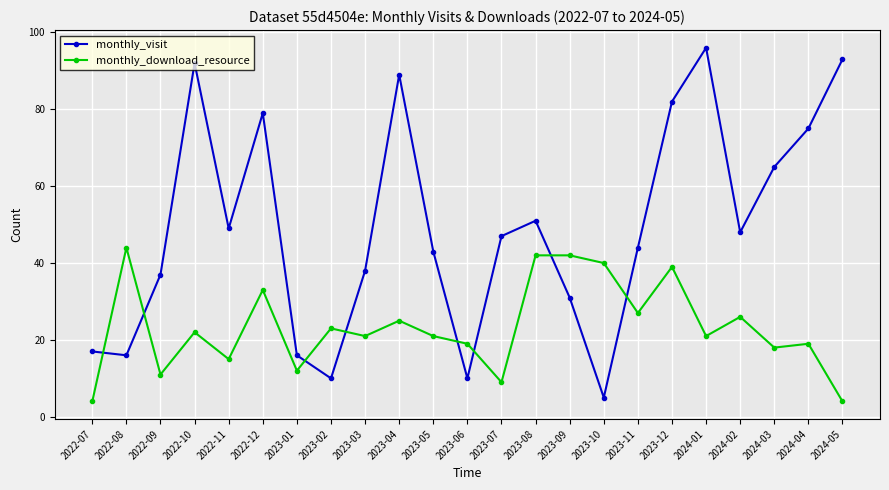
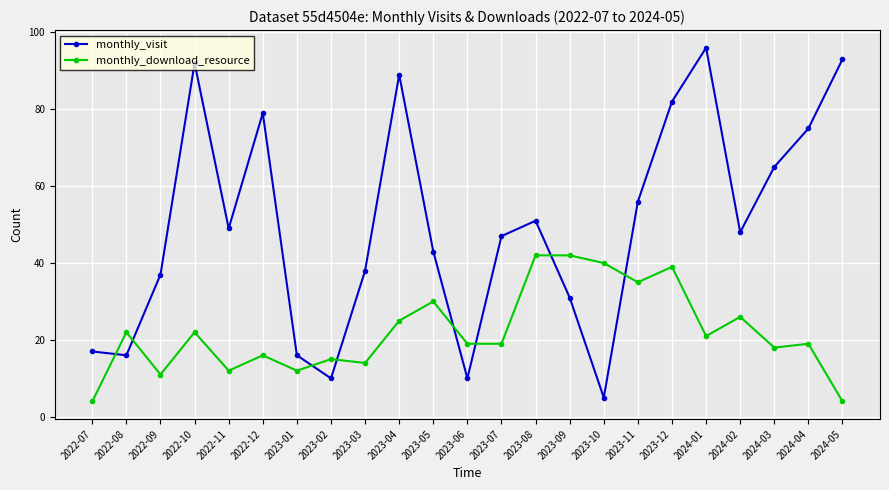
  {
    "monthly_visit": {
      "2022-07": 17,
      "2022-08": 16,
      "2022-09": 37,
      "2022-11": 49,
      "2022-12": 79,
      "2023-01": 16,
      "2023-02": 10,
      "2023-03": 38,
      "2023-04": 89,
      "2023-05": 43,
      "2023-06": 10,
      "2023-07": 47,
      "2023-08": 51,
      "2023-09": 31,
      "2023-10": 5,
-     "2023-11": 44,
+     "2023-11": 56,
      "2023-12": 82,
      "2024-01": 96,
      "2024-02": 48,
      "2024-03": 65,
      "2024-04": 75,
      "2024-05": 93
    },
    "monthly_download_resource": {
      "2022-07": 4,
-     "2022-08": 44,
+     "2022-08": 22,
      "2022-09": 11,
      "2022-10": 22,
-     "2022-11": 15,
-     "2022-12": 33,
+     "2022-11": 12,
+     "2022-12": 16,
      "2023-01": 12,
-     "2023-02": 23,
-     "2023-03": 21,
+     "2023-02": 15,
+     "2023-03": 14,
      "2023-04": 25,
-     "2023-05": 21,
+     "2023-05": 30,
      "2023-06": 19,
-     "2023-07": 9,
+     "2023-07": 19,
      "2023-08": 42,
      "2023-09": 42,
      "2023-10": 40,
-     "2023-11": 27,
+     "2023-11": 35,
      "2023-12": 39,
      "2024-01": 21,
      "2024-02": 26,
      "2024-03": 18,
      "2024-04": 19,
      "2024-05": 4
    }
  }
